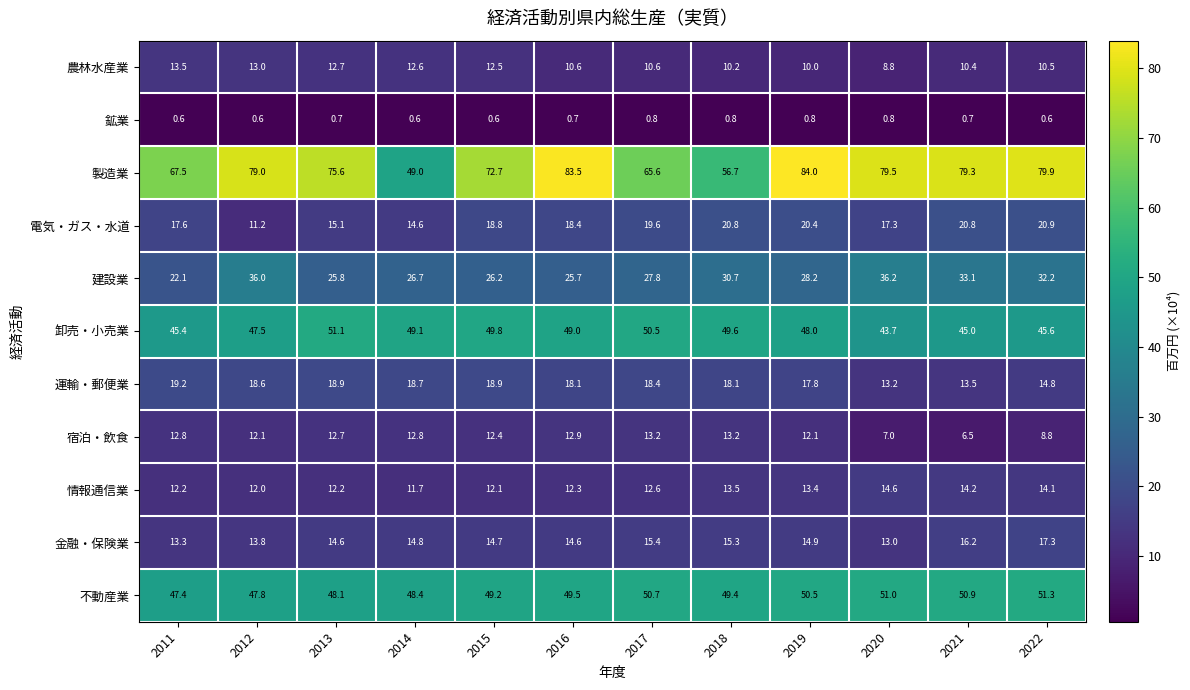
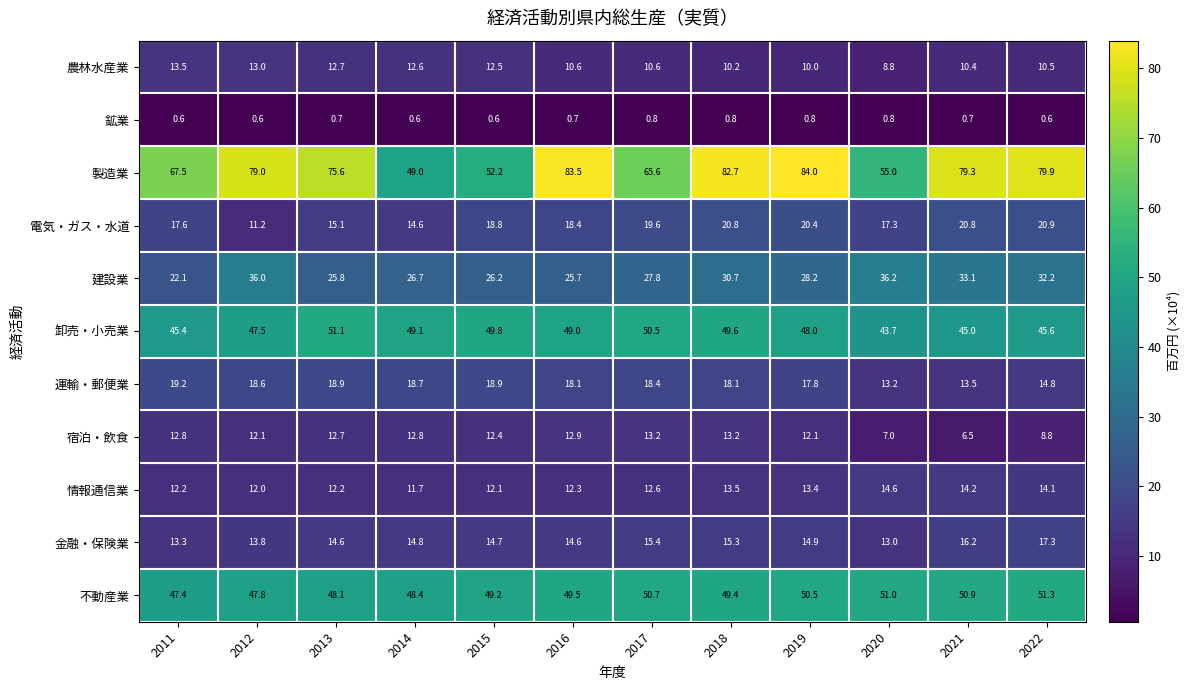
  {
    "農林水産業": {
      "2011": 13.5,
      "2012": 13.0,
      "2013": 12.7,
      "2014": 12.6,
      "2015": 12.5,
      "2016": 10.6,
      "2017": 10.6,
      "2018": 10.2,
      "2019": 10.0,
      "2020": 8.8,
      "2021": 10.4,
      "2022": 10.5
    },
    "鉱業": {
      "2011": 0.6,
      "2012": 0.6,
      "2013": 0.7,
      "2014": 0.6,
      "2015": 0.6,
      "2016": 0.7,
      "2017": 0.8,
      "2018": 0.8,
      "2019": 0.8,
      "2020": 0.8,
      "2021": 0.7,
      "2022": 0.6
    },
    "製造業": {
      "2011": 67.5,
      "2012": 79.0,
      "2013": 75.6,
      "2014": 49.0,
-     "2015": 72.7,
+     "2015": 52.2,
      "2016": 83.5,
      "2017": 65.6,
-     "2018": 56.7,
+     "2018": 82.7,
      "2019": 84.0,
-     "2020": 79.5,
+     "2020": 55.0,
      "2021": 79.3,
      "2022": 79.9
    },
    "電気・ガス・水道": {
      "2011": 17.6,
      "2012": 11.2,
      "2013": 15.1,
      "2014": 14.6,
      "2015": 18.8,
      "2016": 18.4,
      "2017": 19.6,
      "2018": 20.8,
      "2019": 20.4,
      "2020": 17.3,
      "2021": 20.8,
      "2022": 20.9
    },
    "建設業": {
      "2011": 22.1,
      "2012": 36.0,
      "2013": 25.8,
      "2014": 26.7,
      "2015": 26.2,
      "2016": 25.7,
      "2017": 27.8,
      "2018": 30.7,
      "2019": 28.2,
      "2020": 36.2,
      "2021": 33.1,
      "2022": 32.2
    },
    "卸売・小売業": {
      "2011": 45.4,
      "2012": 47.5,
      "2013": 51.1,
      "2014": 49.1,
      "2015": 49.8,
      "2016": 49.0,
      "2017": 50.5,
      "2018": 49.6,
      "2019": 48.0,
      "2020": 43.7,
      "2021": 45.0,
      "2022": 45.6
    },
    "運輸・郵便業": {
      "2011": 19.2,
      "2012": 18.6,
      "2013": 18.9,
      "2014": 18.7,
      "2015": 18.9,
      "2016": 18.1,
      "2017": 18.4,
      "2018": 18.1,
      "2019": 17.8,
      "2020": 13.2,
      "2021": 13.5,
      "2022": 14.8
    },
    "宿泊・飲食": {
      "2011": 12.8,
      "2012": 12.1,
      "2013": 12.7,
      "2014": 12.8,
      "2015": 12.4,
      "2016": 12.9,
      "2017": 13.2,
      "2018": 13.2,
      "2019": 12.1,
      "2020": 7.0,
      "2021": 6.5,
      "2022": 8.8
    },
    "情報通信業": {
      "2011": 12.2,
      "2012": 12.0,
      "2013": 12.2,
      "2014": 11.7,
      "2015": 12.1,
      "2016": 12.3,
      "2017": 12.6,
      "2018": 13.5,
      "2019": 13.4,
      "2020": 14.6,
      "2021": 14.2,
      "2022": 14.1
    },
    "金融・保険業": {
      "2011": 13.3,
      "2012": 13.8,
      "2013": 14.6,
      "2014": 14.8,
      "2015": 14.7,
      "2016": 14.6,
      "2017": 15.4,
      "2018": 15.3,
      "2019": 14.9,
      "2020": 13.0,
      "2021": 16.2,
      "2022": 17.3
    },
    "不動産業": {
      "2011": 47.4,
      "2012": 47.8,
      "2013": 48.1,
      "2014": 48.4,
      "2015": 49.2,
      "2016": 49.5,
      "2017": 50.7,
      "2018": 49.4,
      "2019": 50.5,
      "2020": 51.0,
      "2021": 50.9,
      "2022": 51.3
    }
  }
